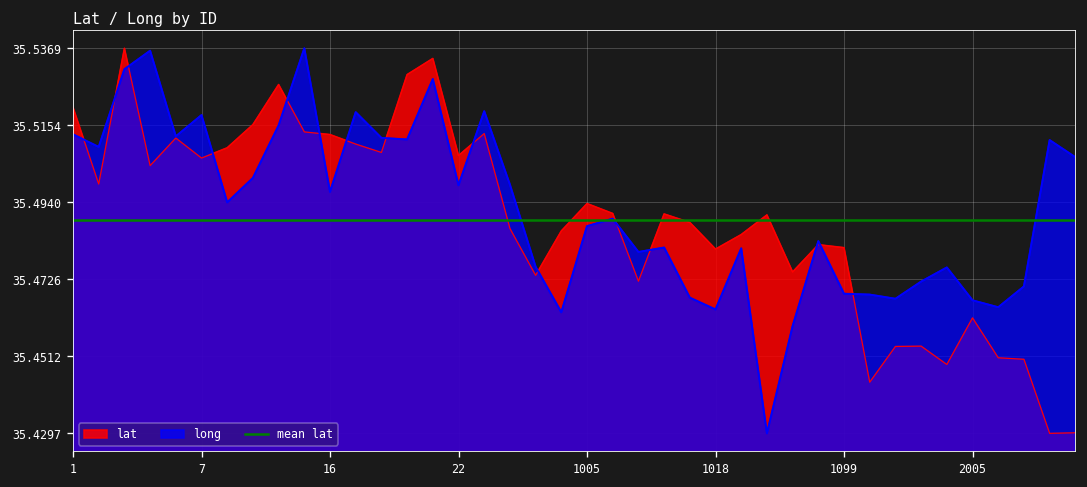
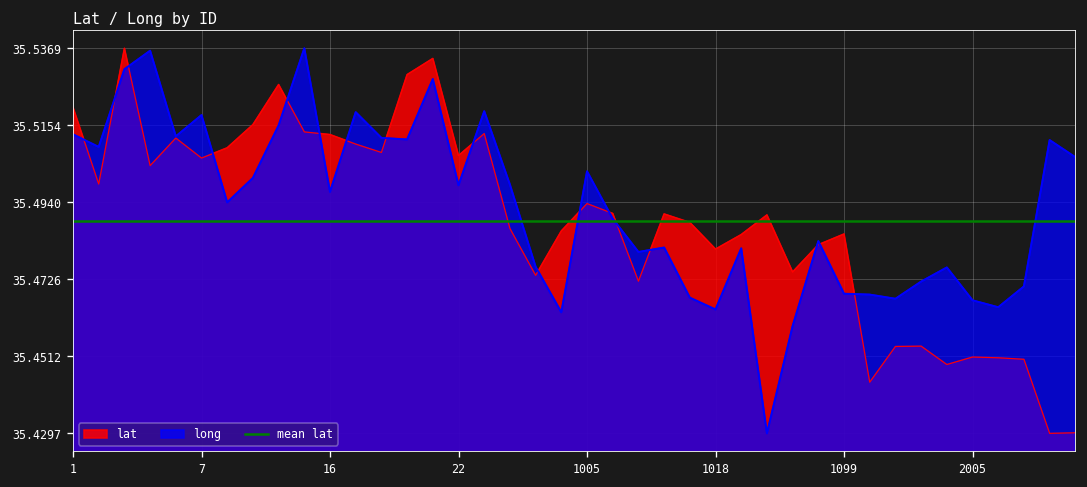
  {
    "lat": {
      "1005": 35.494,
      "1018": 35.481,
-     "1099": 35.481,
-     "2005": 35.462
+     "1099": 35.485,
+     "2005": 35.451
    },
    "long": {
-     "1005": 35.487,
+     "1005": 35.503,
      "1018": 35.464,
      "1099": 35.469,
      "2005": 35.467
    }
  }
